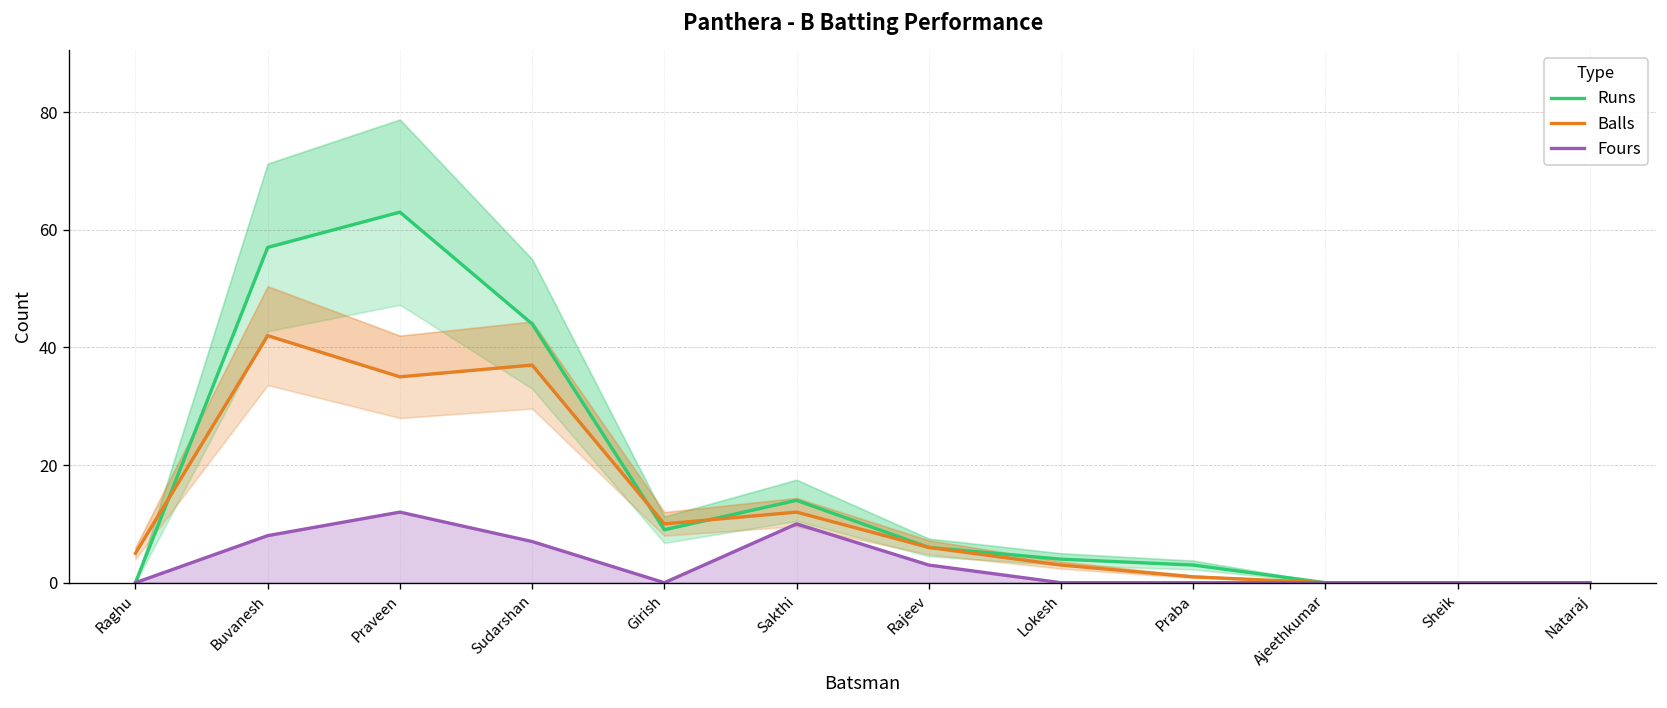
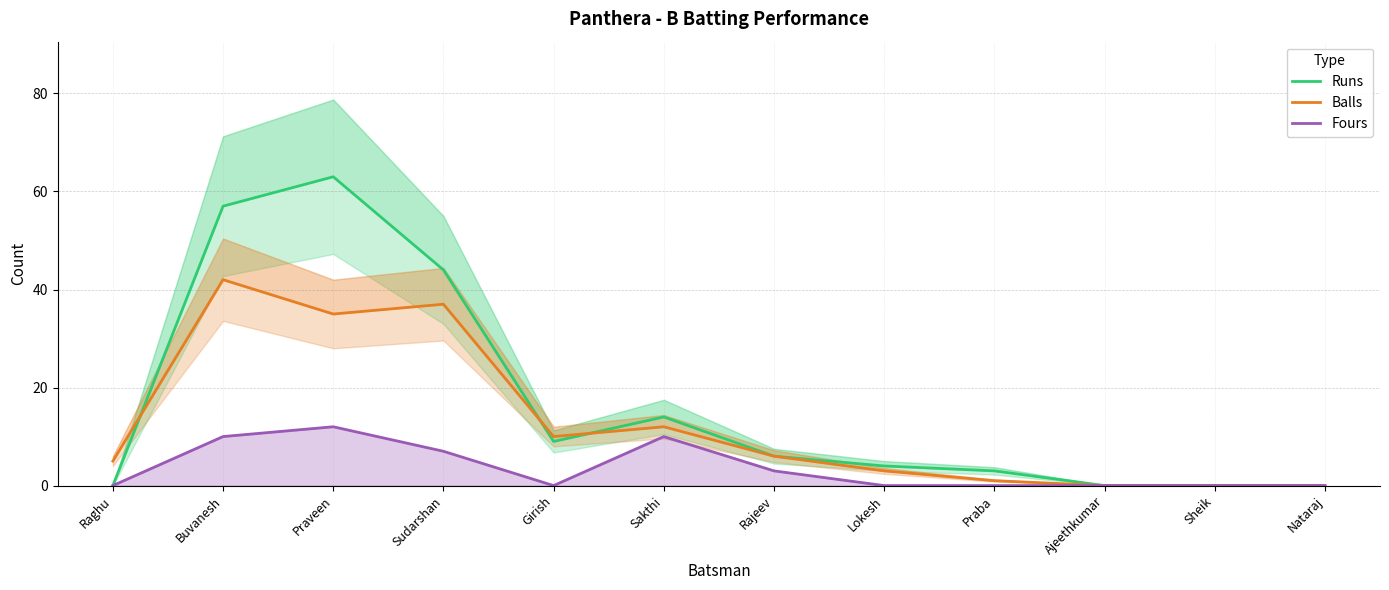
  {
    "Fours": {
-     "Buvanesh": 8,
+     "Buvanesh": 10,
      "Praveen": 12,
      "Sudarshan": 7,
      "Girish": 0,
      "Sakthi": 10,
      "Rajeev": 3,
      "Lokesh": 0,
      "Praba": 0
    }
  }
